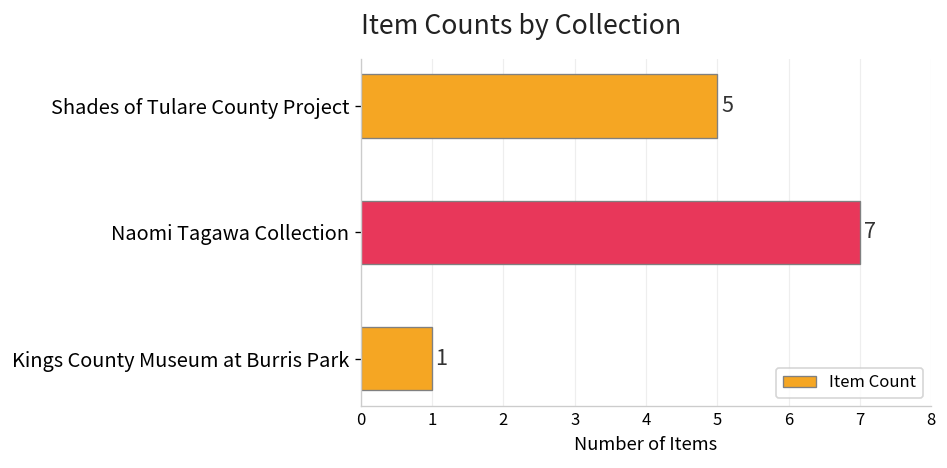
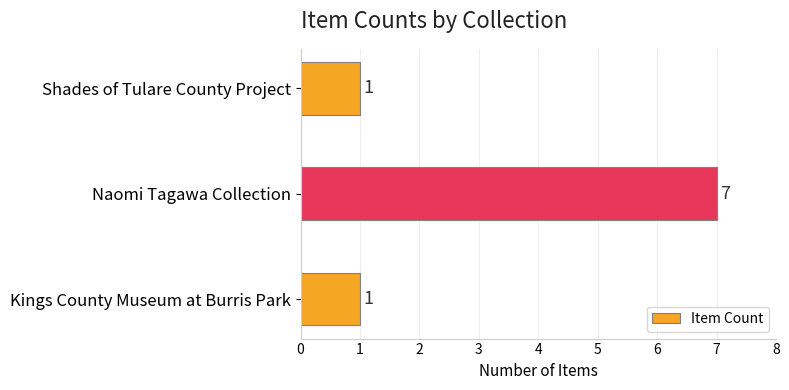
  {
-   "Shades of Tulare County Project": 5,
+   "Shades of Tulare County Project": 1,
    "Naomi Tagawa Collection": 7,
    "Kings County Museum at Burris Park": 1
  }
